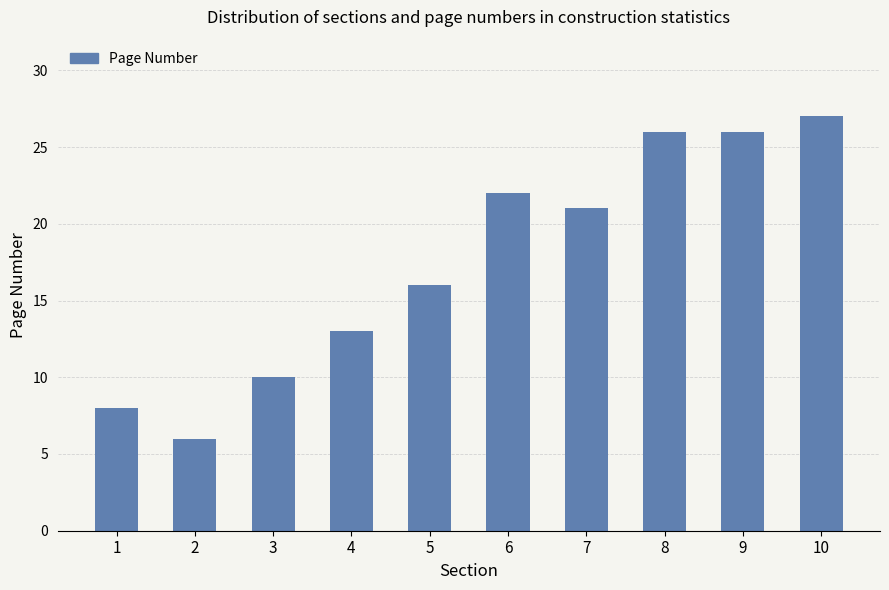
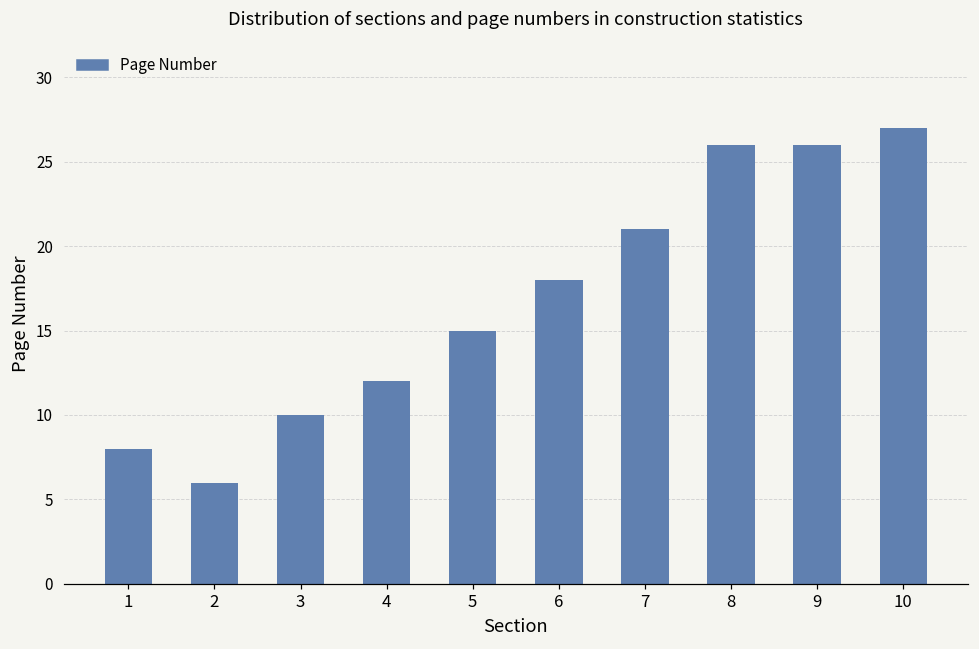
  {
    "1": 8,
    "2": 6,
    "3": 10,
-   "4": 13,
-   "5": 16,
-   "6": 22,
+   "4": 12,
+   "5": 15,
+   "6": 18,
    "7": 21,
    "8": 26,
    "9": 26,
    "10": 27
  }
